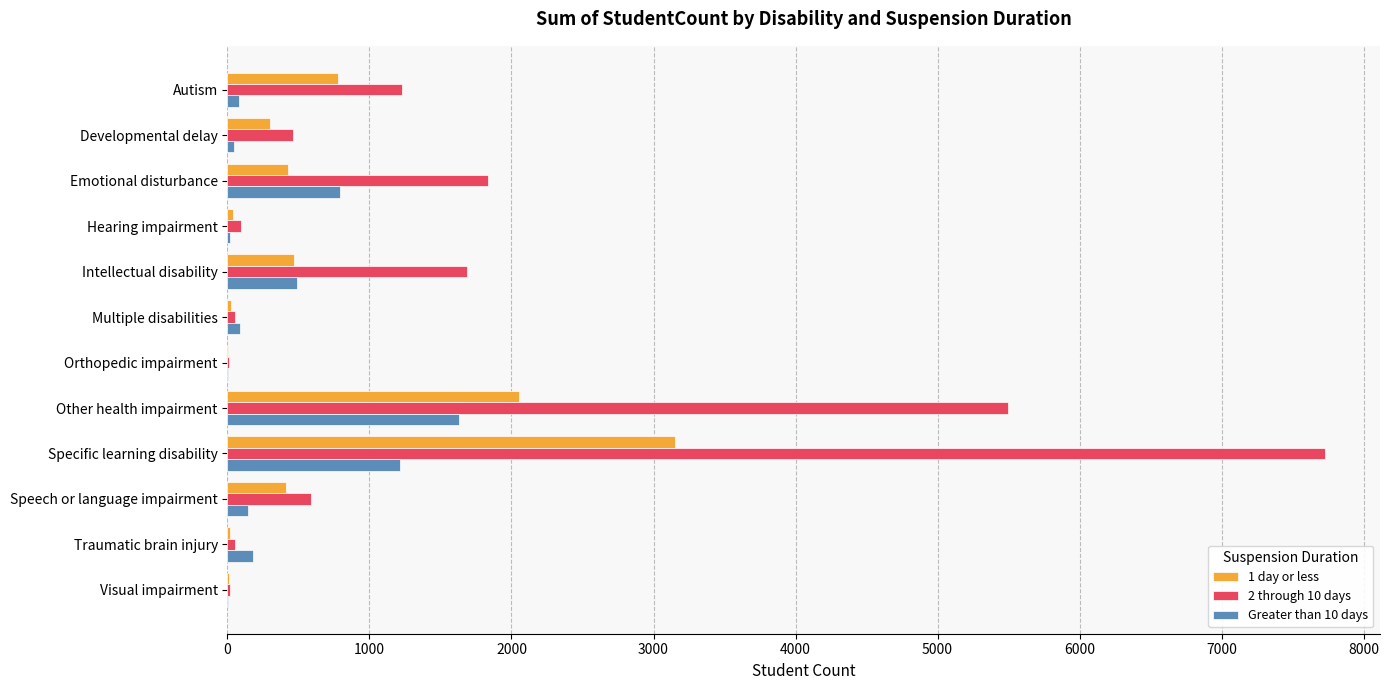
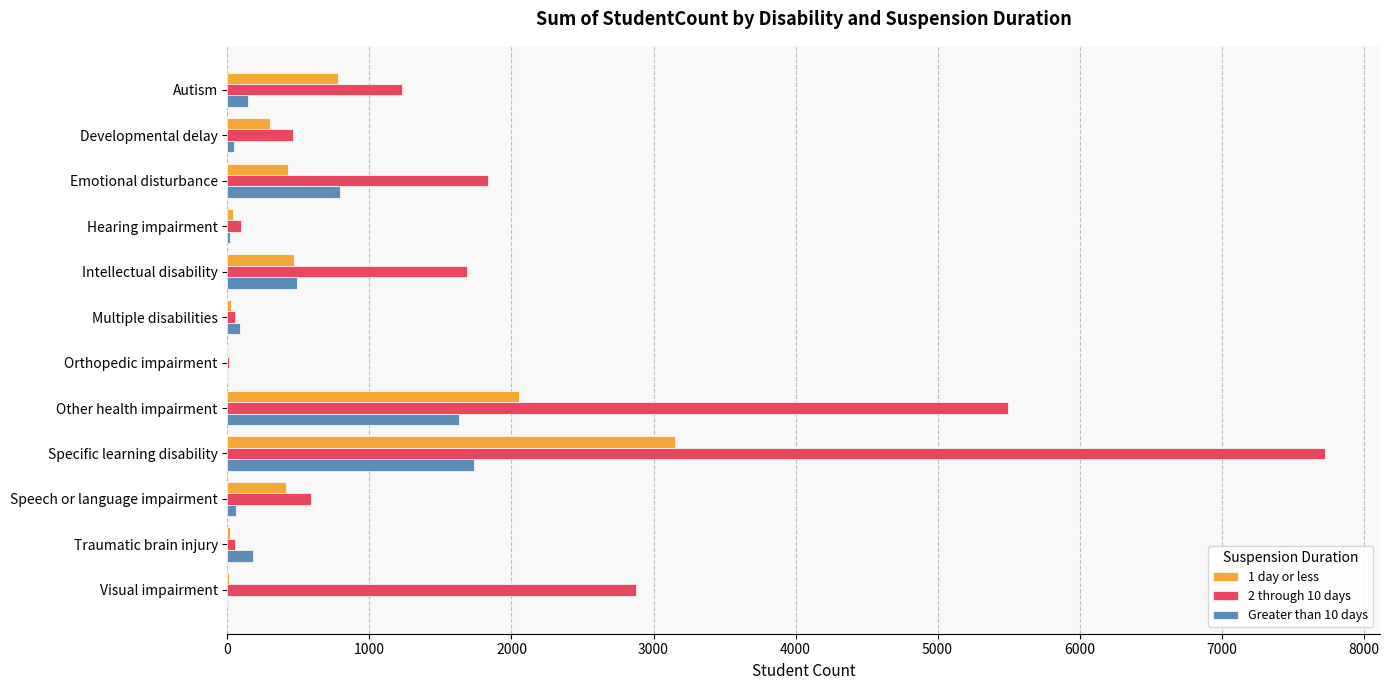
  {
    "1 day or less": {
      "Autism": 780,
      "Developmental delay": 300,
      "Emotional disturbance": 430,
      "Hearing impairment": 40,
      "Intellectual disability": 470,
      "Multiple disabilities": 20,
      "Other health impairment": 2060,
      "Specific learning disability": 3150,
      "Speech or language impairment": 410,
      "Traumatic brain injury": 20
    },
    "2 through 10 days": {
      "Autism": 1230,
      "Developmental delay": 460,
      "Emotional disturbance": 1840,
      "Hearing impairment": 100,
      "Intellectual disability": 1680,
      "Multiple disabilities": 60,
      "Other health impairment": 5490,
      "Specific learning disability": 7730,
      "Speech or language impairment": 590,
      "Traumatic brain injury": 50,
-     "Visual impairment": 20
+     "Visual impairment": 2870
    },
    "Greater than 10 days": {
-     "Autism": 80,
+     "Autism": 140,
      "Developmental delay": 40,
      "Emotional disturbance": 790,
      "Hearing impairment": 20,
      "Intellectual disability": 490,
      "Multiple disabilities": 90,
      "Other health impairment": 1630,
-     "Specific learning disability": 1220,
-     "Speech or language impairment": 140,
+     "Specific learning disability": 1740,
+     "Speech or language impairment": 60,
      "Traumatic brain injury": 180
    }
  }
